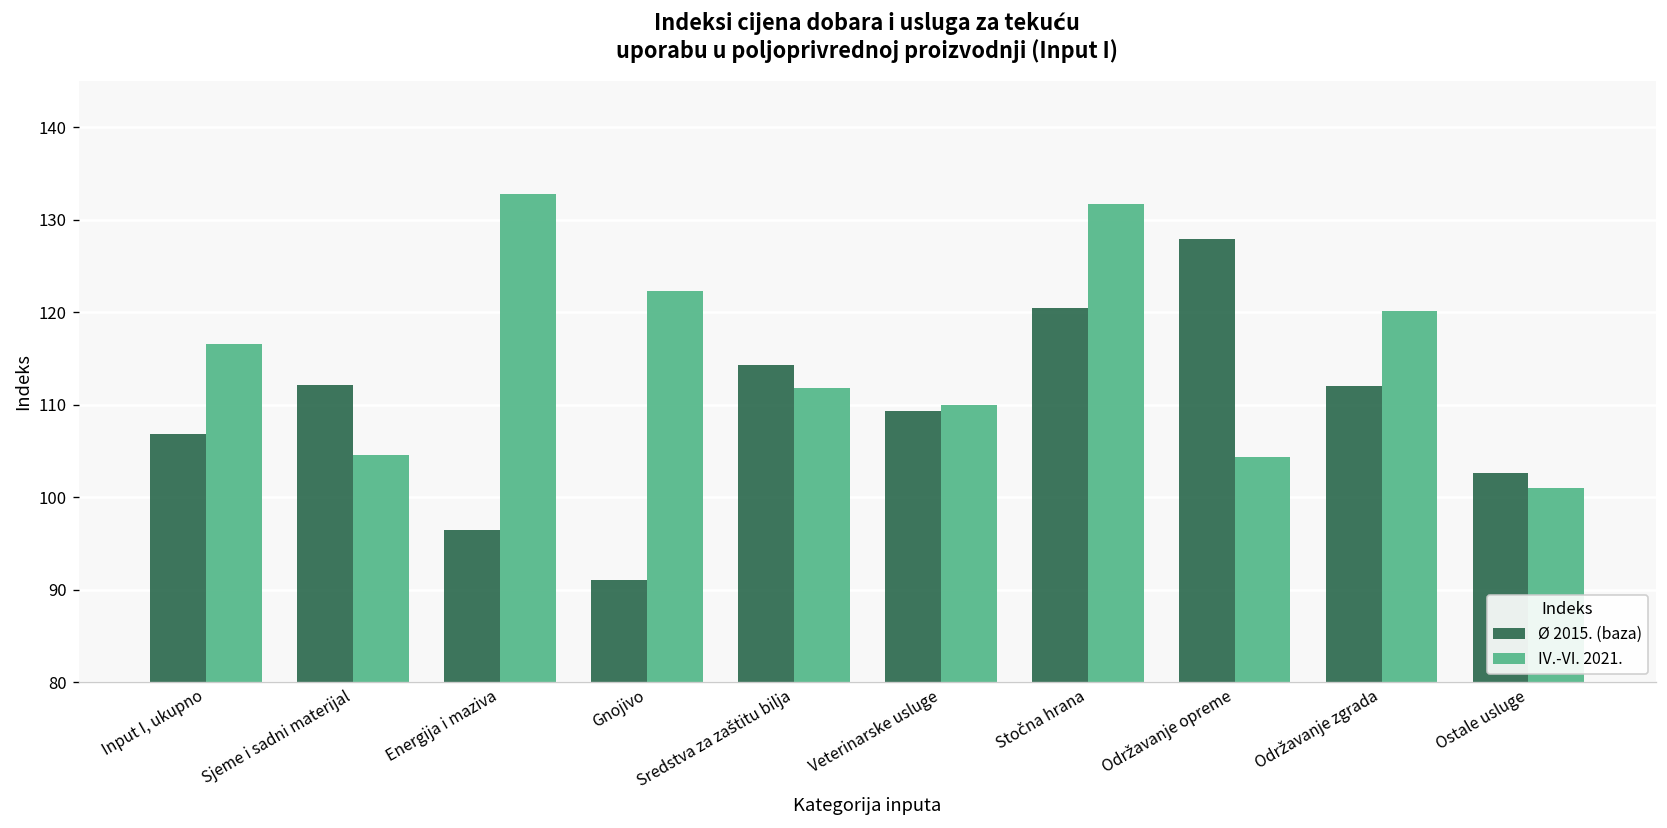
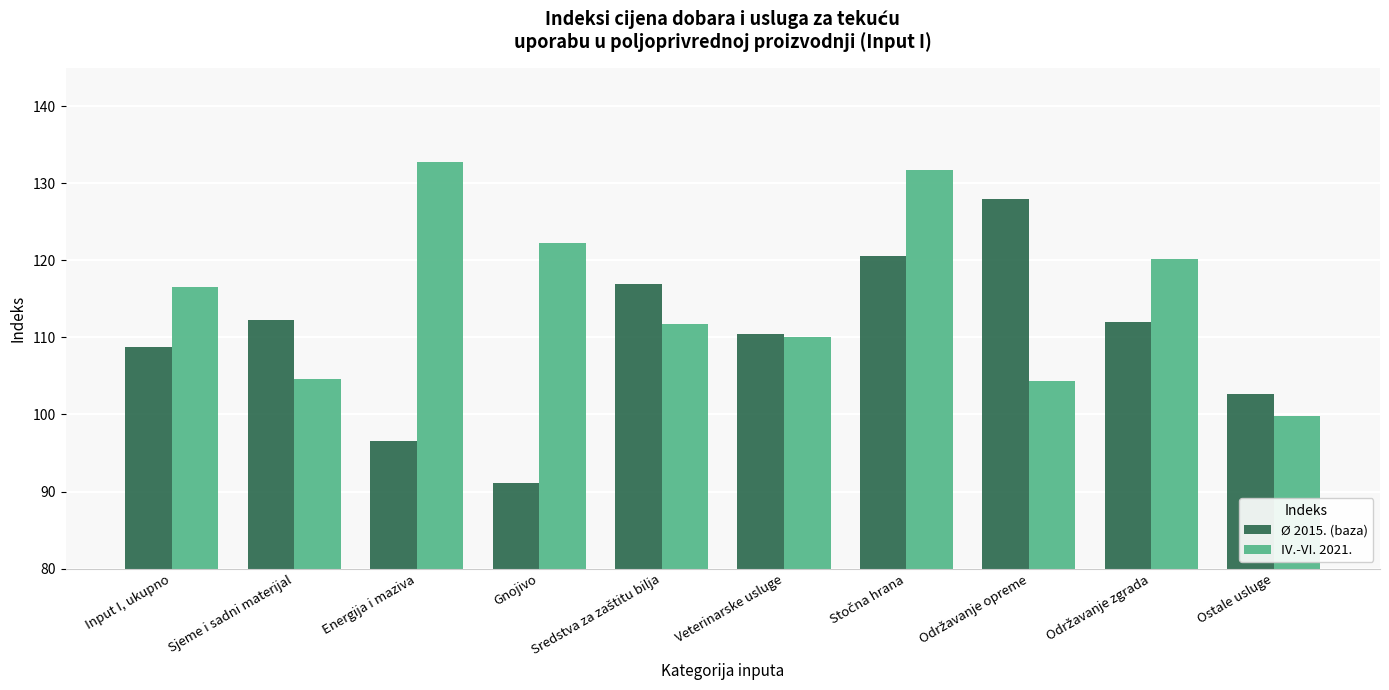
  {
    "Ø 2015. (baza)": {
-     "Input I, ukupno": 107,
+     "Input I, ukupno": 109,
      "Sjeme i sadni materijal": 112,
      "Energija i maziva": 97,
      "Gnojivo": 91,
-     "Sredstva za zaštitu bilja": 114,
-     "Veterinarske usluge": 109,
+     "Sredstva za zaštitu bilja": 117,
+     "Veterinarske usluge": 111,
      "Stočna hrana": 121,
      "Održavanje opreme": 128,
      "Održavanje zgrada": 112,
      "Ostale usluge": 103
    },
    "IV.-VI. 2021.": {
      "Input I, ukupno": 117,
      "Sjeme i sadni materijal": 105,
      "Energija i maziva": 133,
      "Gnojivo": 122,
      "Sredstva za zaštitu bilja": 112,
      "Veterinarske usluge": 110,
      "Stočna hrana": 132,
      "Održavanje opreme": 104,
      "Održavanje zgrada": 120,
-     "Ostale usluge": 101
+     "Ostale usluge": 100
    }
  }
